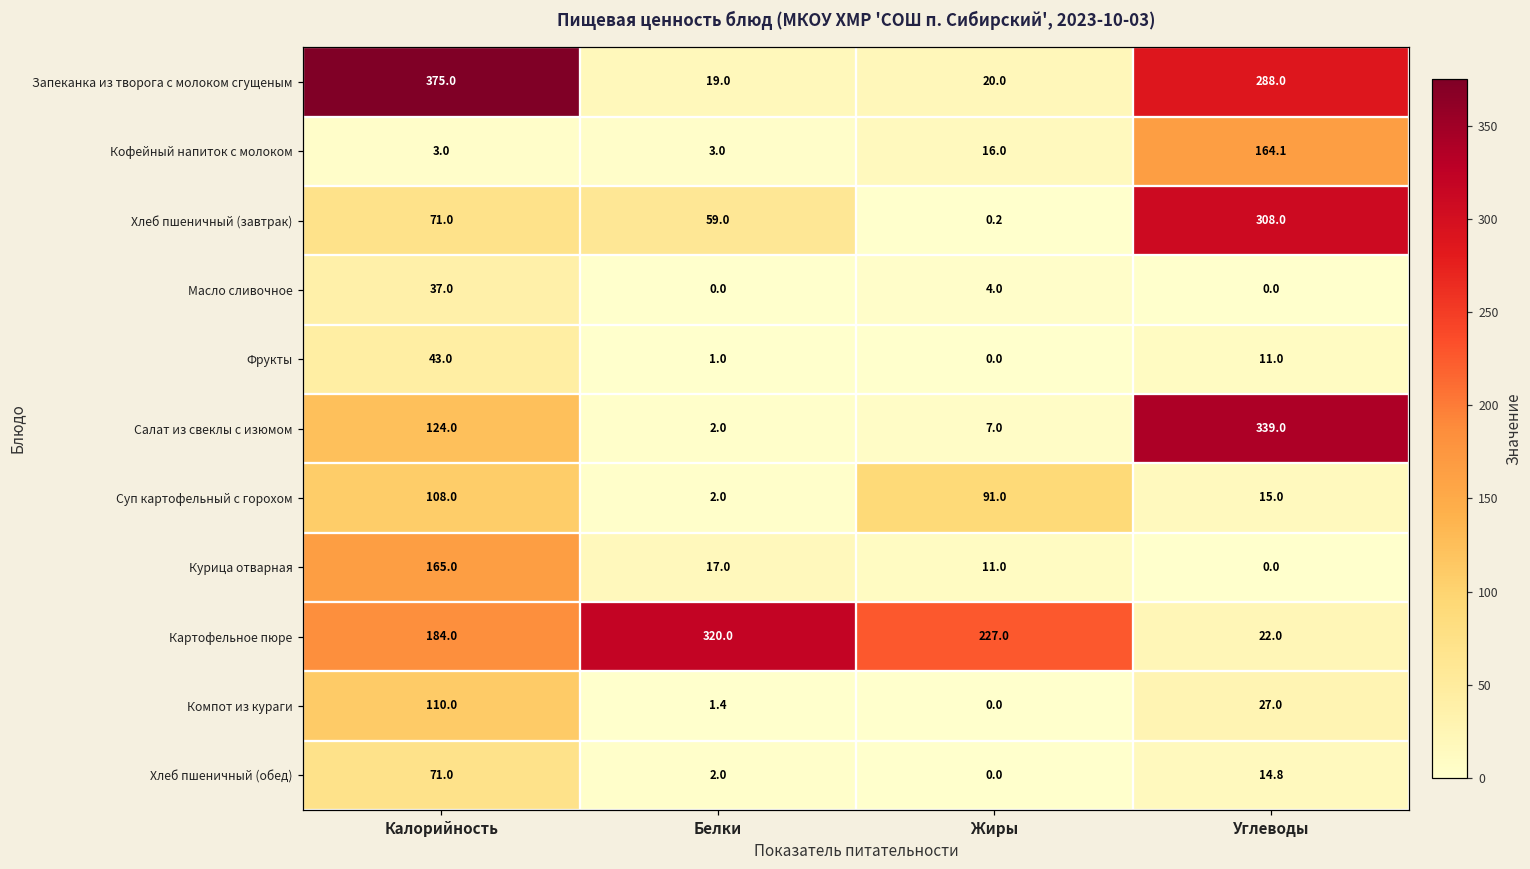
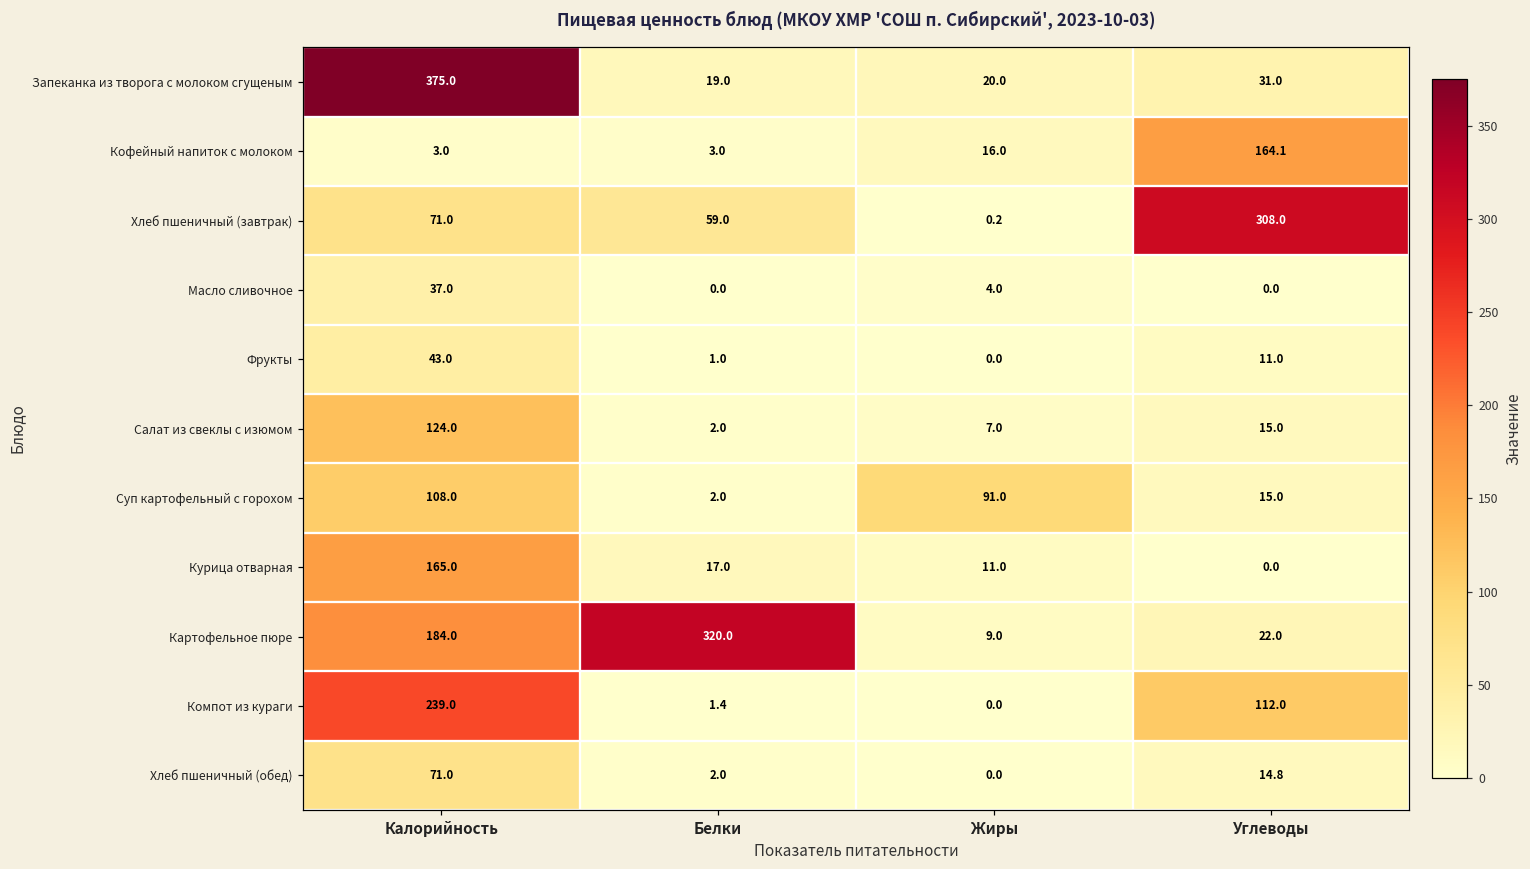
  {
    "Запеканка из творога с молоком сгущеным": {
      "Калорийность": 375.0,
      "Белки": 19.0,
      "Жиры": 20.0,
-     "Углеводы": 288.0
+     "Углеводы": 31.0
    },
    "Кофейный напиток с молоком": {
      "Калорийность": 3.0,
      "Белки": 3.0,
      "Жиры": 16.0,
      "Углеводы": 164.1
    },
    "Хлеб пшеничный (завтрак)": {
      "Калорийность": 71.0,
      "Белки": 59.0,
      "Жиры": 0.2,
      "Углеводы": 308.0
    },
    "Масло сливочное": {
      "Калорийность": 37.0,
      "Белки": 0.0,
      "Жиры": 4.0,
      "Углеводы": 0.0
    },
    "Фрукты": {
      "Калорийность": 43.0,
      "Белки": 1.0,
      "Жиры": 0.0,
      "Углеводы": 11.0
    },
    "Салат из свеклы с изюмом": {
      "Калорийность": 124.0,
      "Белки": 2.0,
      "Жиры": 7.0,
-     "Углеводы": 339.0
+     "Углеводы": 15.0
    },
    "Суп картофельный с горохом": {
      "Калорийность": 108.0,
      "Белки": 2.0,
      "Жиры": 91.0,
      "Углеводы": 15.0
    },
    "Курица отварная": {
      "Калорийность": 165.0,
      "Белки": 17.0,
      "Жиры": 11.0,
      "Углеводы": 0.0
    },
    "Картофельное пюре": {
      "Калорийность": 184.0,
      "Белки": 320.0,
-     "Жиры": 227.0,
+     "Жиры": 9.0,
      "Углеводы": 22.0
    },
    "Компот из кураги": {
-     "Калорийность": 110.0,
+     "Калорийность": 239.0,
      "Белки": 1.4,
      "Жиры": 0.0,
-     "Углеводы": 27.0
+     "Углеводы": 112.0
    },
    "Хлеб пшеничный (обед)": {
      "Калорийность": 71.0,
      "Белки": 2.0,
      "Жиры": 0.0,
      "Углеводы": 14.8
    }
  }
